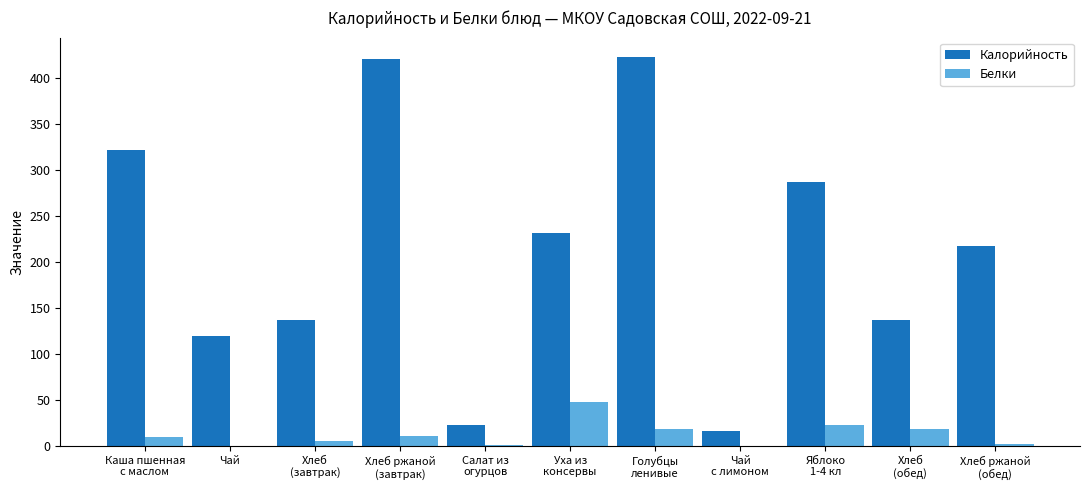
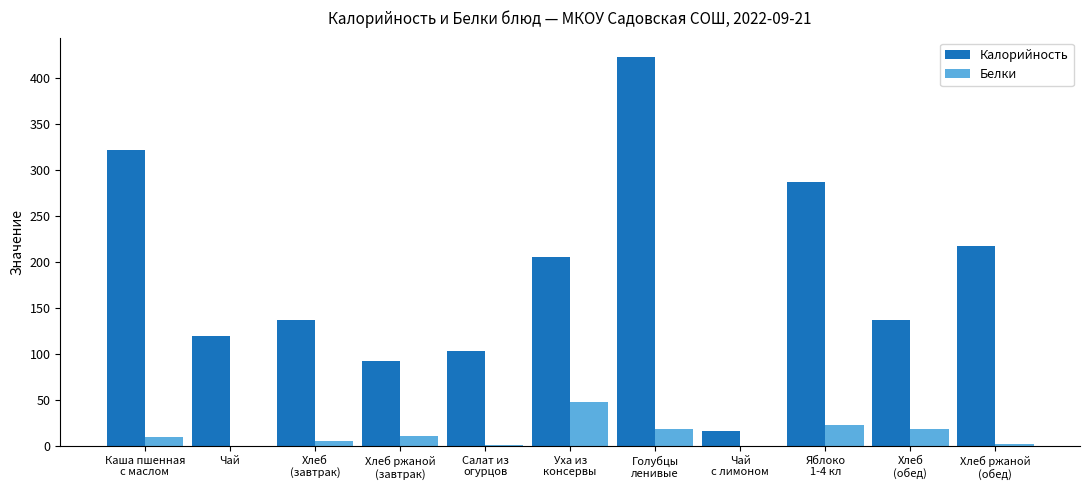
  {
    "Калорийность": {
      "Каша пшенная с маслом": 320,
      "Чай": 120,
      "Хлеб (завтрак)": 140,
-     "Хлеб ржаной (завтрак)": 420,
-     "Салат из огурцов": 20,
-     "Уха из консервы": 230,
+     "Хлеб ржаной (завтрак)": 90,
+     "Салат из огурцов": 100,
+     "Уха из консервы": 210,
      "Голубцы ленивые": 420,
      "Чай с лимоном": 20,
      "Яблоко 1-4 кл": 290,
      "Хлеб (обед)": 140,
      "Хлеб ржаной (обед)": 220
    },
    "Белки": {
      "Каша пшенная с маслом": 10,
      "Хлеб (завтрак)": 10,
      "Хлеб ржаной (завтрак)": 10,
      "Уха из консервы": 50,
      "Голубцы ленивые": 20,
      "Чай с лимоном": 0,
      "Яблоко 1-4 кл": 20,
      "Хлеб (обед)": 20
    }
  }
